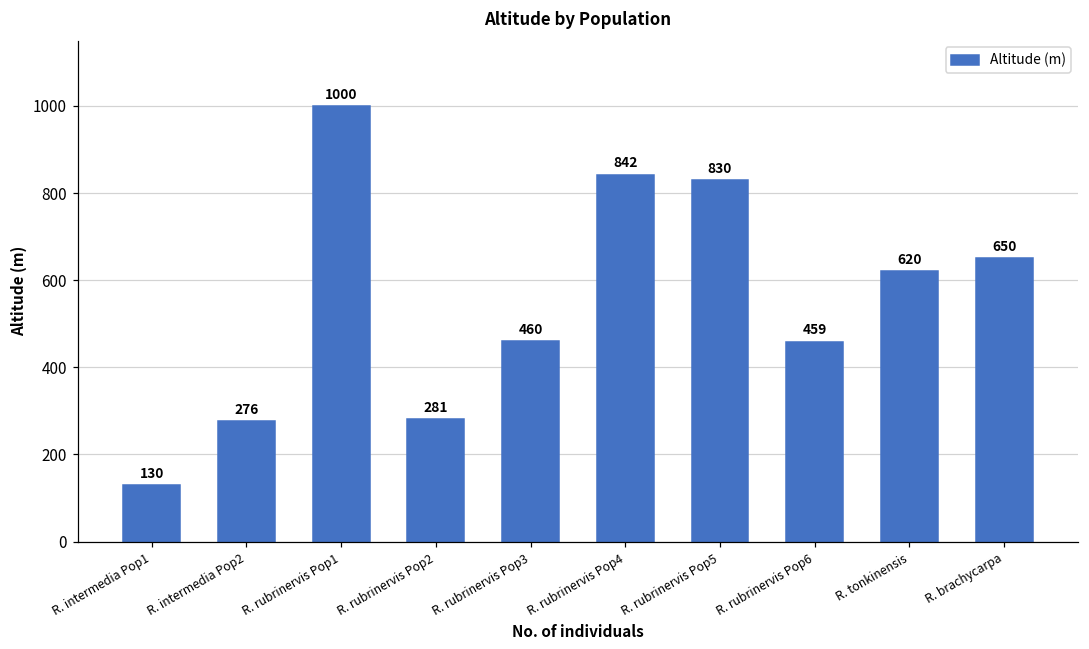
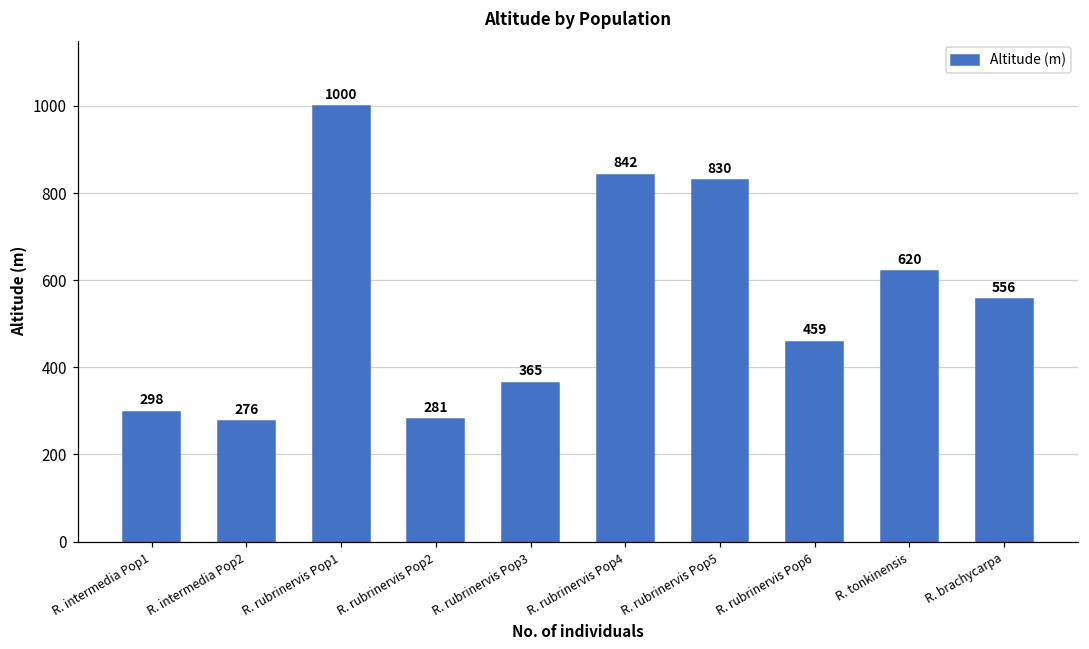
  {
-   "R. intermedia Pop1": 130,
+   "R. intermedia Pop1": 298,
    "R. intermedia Pop2": 276,
    "R. rubrinervis Pop1": 1000,
    "R. rubrinervis Pop2": 281,
-   "R. rubrinervis Pop3": 460,
+   "R. rubrinervis Pop3": 365,
    "R. rubrinervis Pop4": 842,
    "R. rubrinervis Pop5": 830,
    "R. rubrinervis Pop6": 459,
    "R. tonkinensis": 620,
-   "R. brachycarpa": 650
+   "R. brachycarpa": 556
  }
